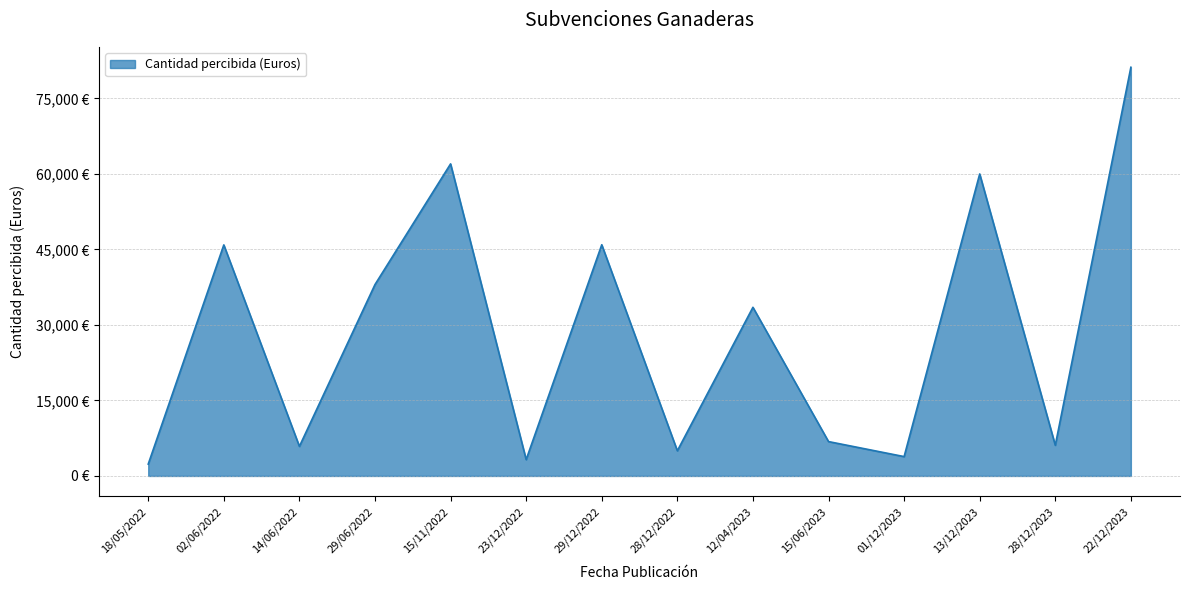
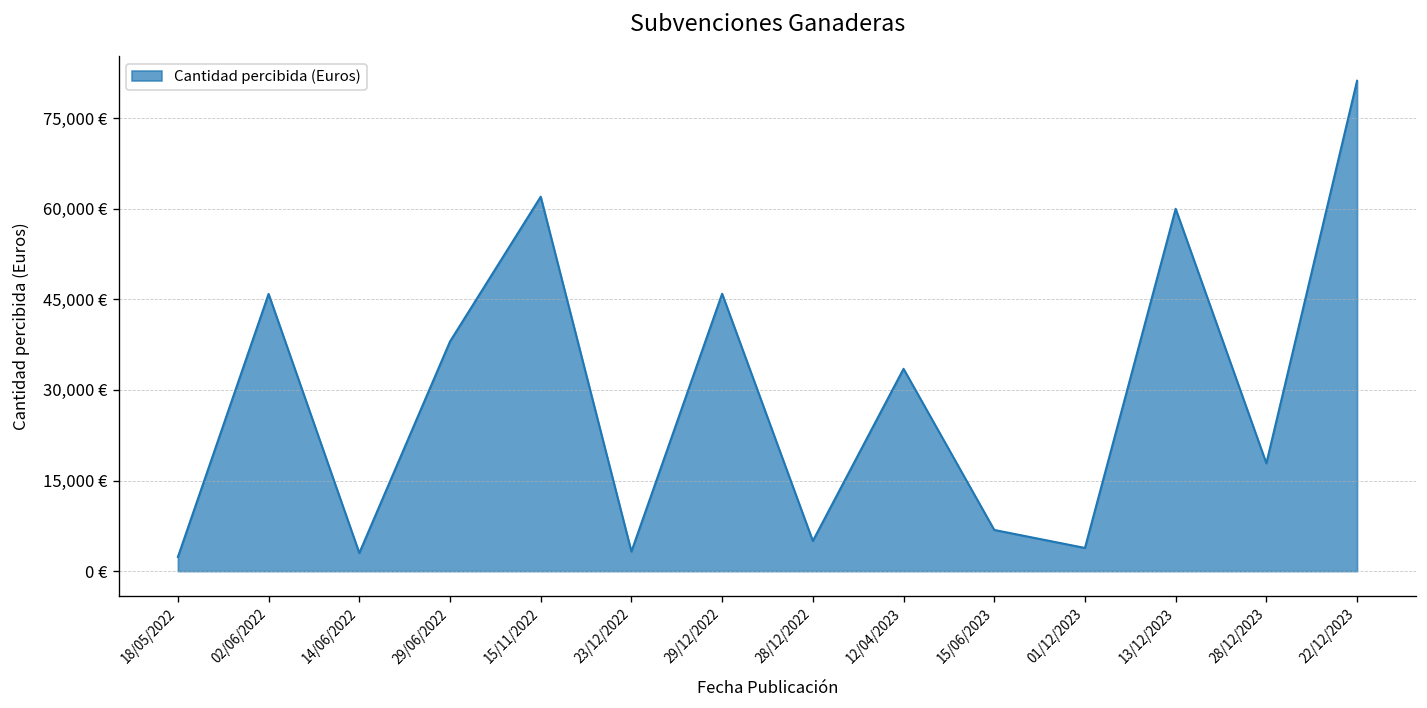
  {
    "18/05/2022": "2,000 €",
    "02/06/2022": "46,000 €",
-   "14/06/2022": "6,000 €",
+   "14/06/2022": "3,000 €",
    "29/06/2022": "38,000 €",
    "15/11/2022": "62,000 €",
    "23/12/2022": "3,000 €",
    "29/12/2022": "46,000 €",
    "28/12/2022": "5,000 €",
    "12/04/2023": "34,000 €",
    "15/06/2023": "7,000 €",
    "01/12/2023": "4,000 €",
    "13/12/2023": "60,000 €",
-   "28/12/2023": "6,000 €",
+   "28/12/2023": "18,000 €",
    "22/12/2023": "81,000 €"
  }
